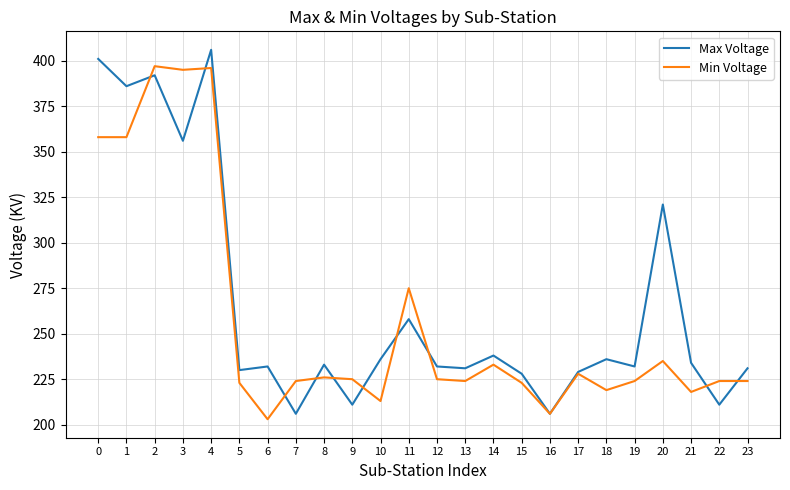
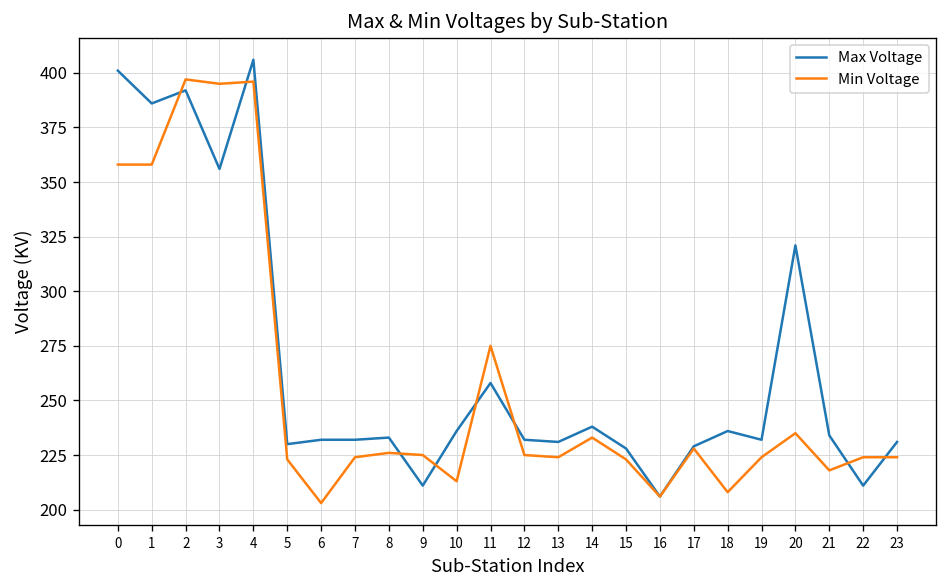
  {
    "Max Voltage": {
      "0": 401,
      "1": 386,
      "2": 392,
      "3": 356,
      "4": 406,
      "5": 230,
      "6": 232,
-     "7": 206,
+     "7": 232,
      "8": 233,
      "9": 211,
      "10": 236,
      "11": 258,
      "12": 232,
      "13": 231,
      "14": 238,
      "15": 228,
      "18": 236,
      "19": 232,
      "20": 321,
      "21": 234,
      "22": 211,
      "23": 231
    },
    "Min Voltage": {
      "0": 358,
      "1": 358,
      "2": 397,
      "3": 395,
      "4": 396,
      "5": 223,
      "6": 203,
      "7": 224,
      "8": 226,
      "9": 225,
      "10": 213,
      "11": 275,
      "12": 225,
      "13": 224,
      "14": 233,
      "15": 223,
-     "18": 219,
+     "18": 208,
      "19": 224,
      "20": 235,
      "21": 218,
      "22": 224,
      "23": 224
    }
  }
